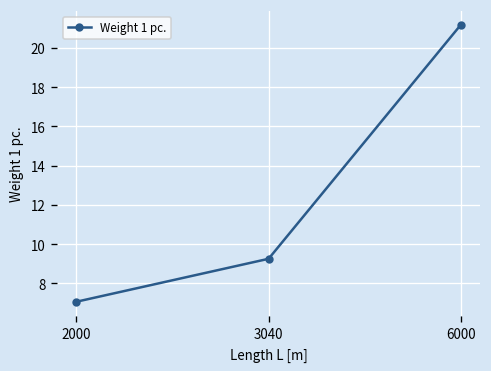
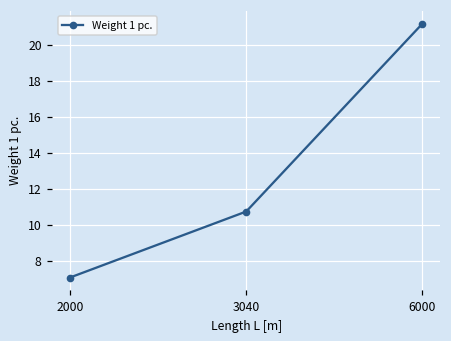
  {
    "2000": 7.1,
-   "3040": 9.3,
+   "3040": 10.7,
    "6000": 21.2
  }
